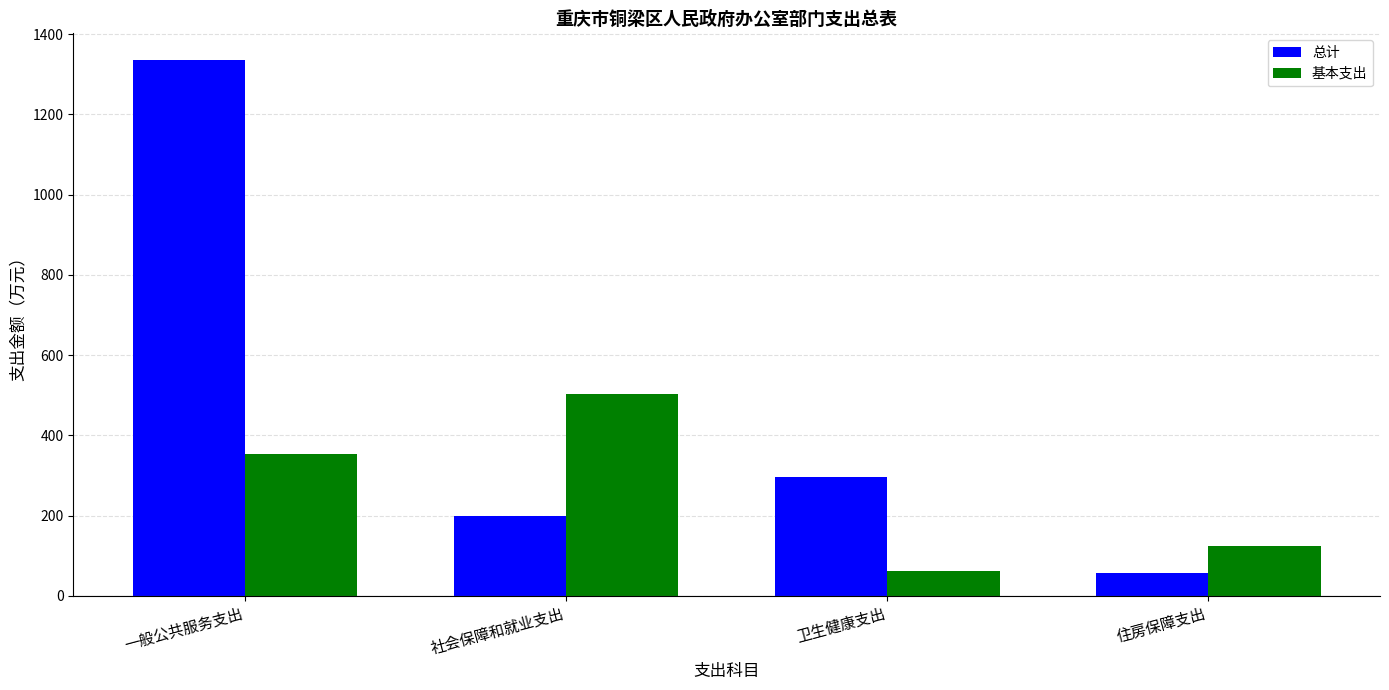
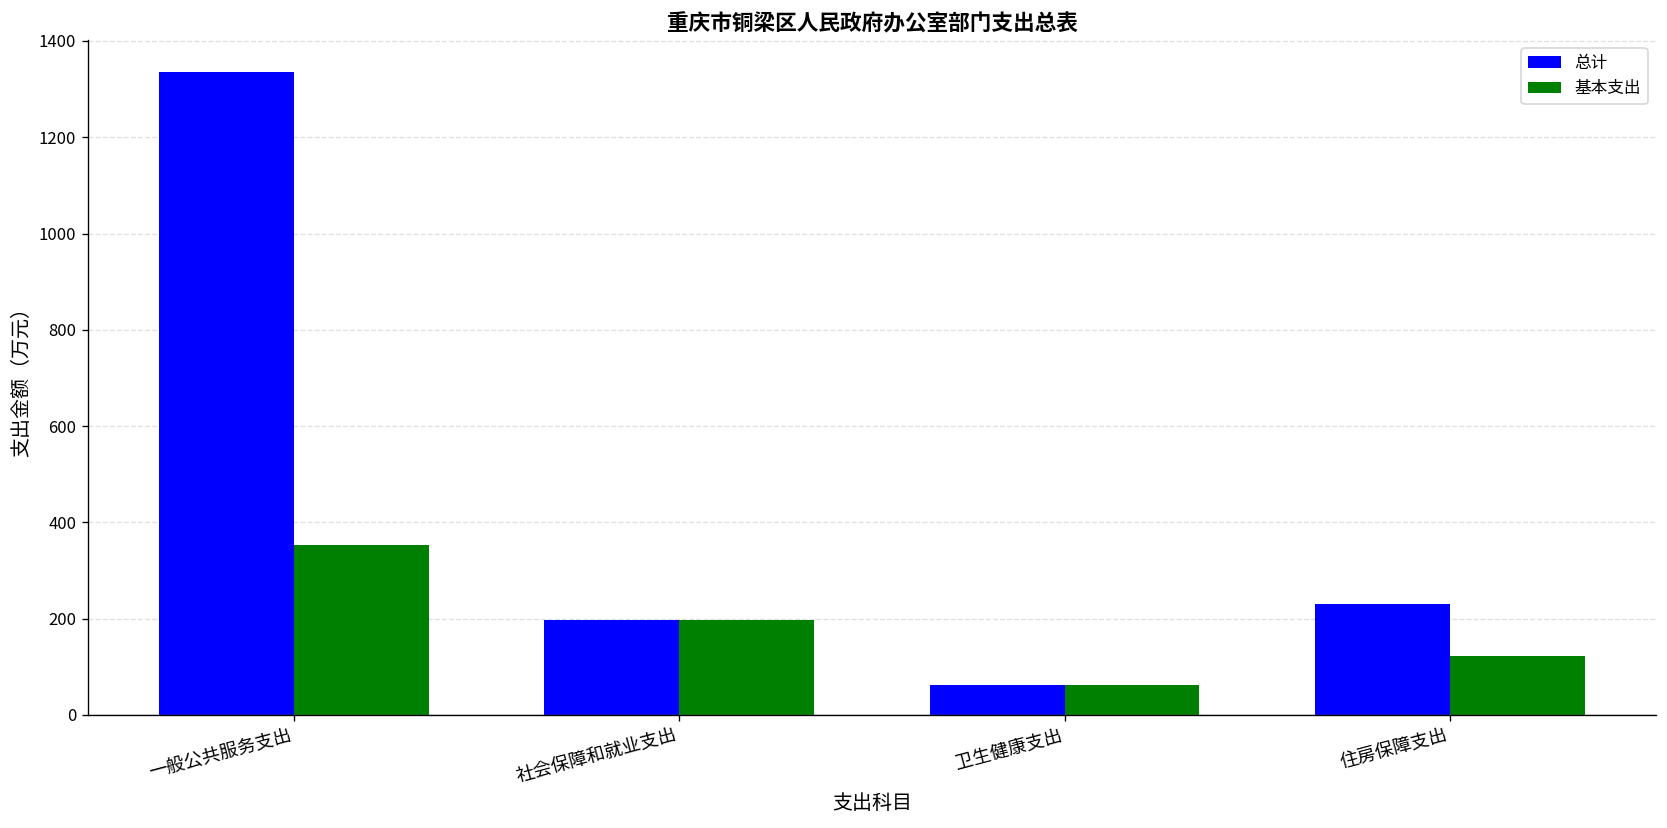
  {
    "总计": {
      "一般公共服务支出": 1340,
      "社会保障和就业支出": 200,
-     "卫生健康支出": 290,
-     "住房保障支出": 60
+     "卫生健康支出": 60,
+     "住房保障支出": 230
    },
    "基本支出": {
      "一般公共服务支出": 350,
-     "社会保障和就业支出": 500,
+     "社会保障和就业支出": 200,
      "卫生健康支出": 60,
      "住房保障支出": 120
    }
  }
